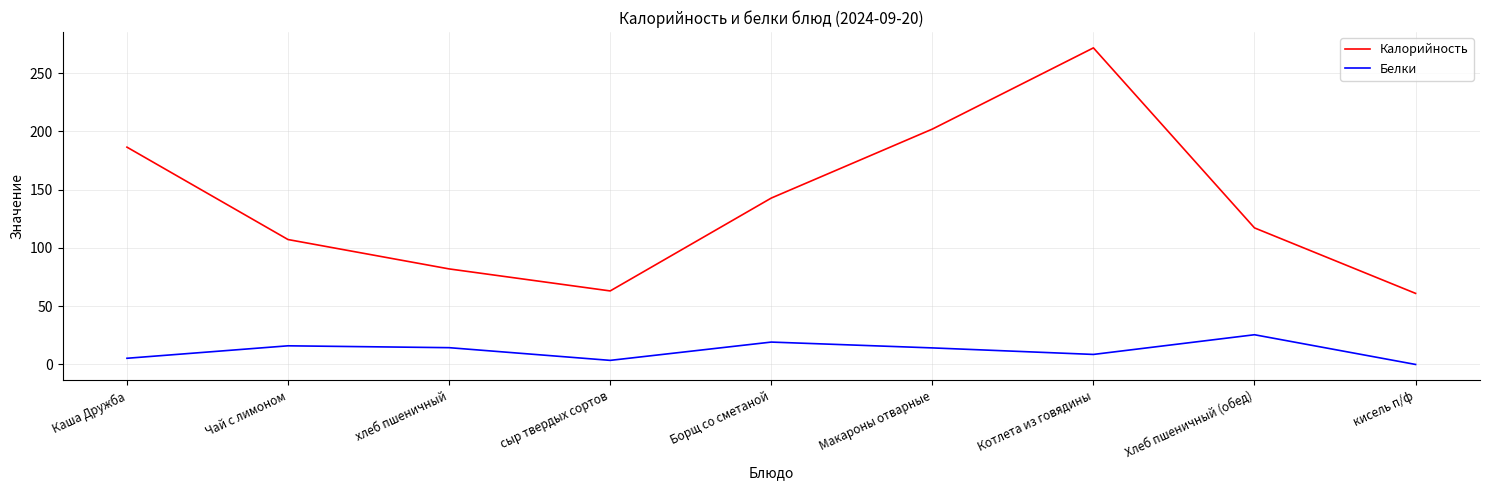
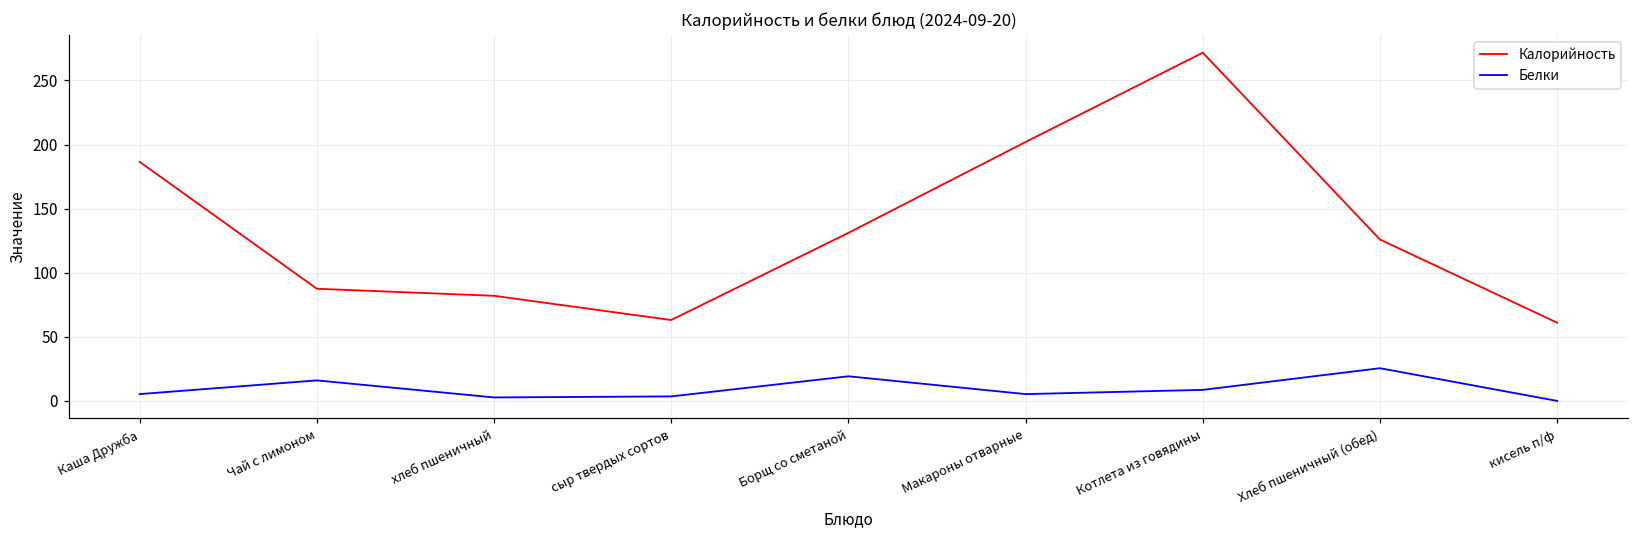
  {
    "Калорийность": {
      "Каша Дружба": 187,
-     "Чай с лимоном": 107,
+     "Чай с лимоном": 88,
      "хлеб пшеничный": 82,
      "сыр твердых сортов": 63,
-     "Борщ со сметаной": 143,
+     "Борщ со сметаной": 131,
      "Макароны отварные": 202,
      "Котлета из говядины": 272,
-     "Хлеб пшеничный (обед)": 117,
+     "Хлеб пшеничный (обед)": 126,
      "кисель п/ф": 61
    },
    "Белки": {
      "Каша Дружба": 5,
      "Чай с лимоном": 16,
-     "хлеб пшеничный": 14,
+     "хлеб пшеничный": 3,
      "сыр твердых сортов": 4,
      "Борщ со сметаной": 19,
-     "Макароны отварные": 14,
+     "Макароны отварные": 5,
      "Котлета из говядины": 9,
      "Хлеб пшеничный (обед)": 26,
      "кисель п/ф": 0
    }
  }
